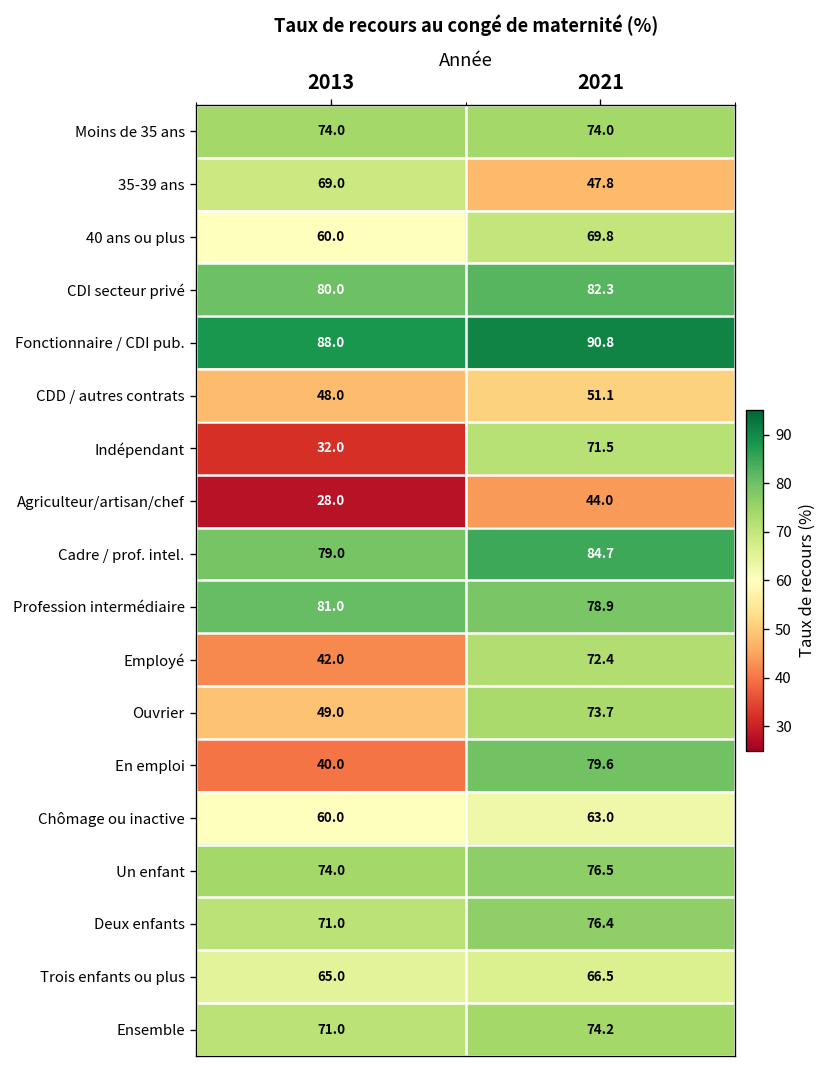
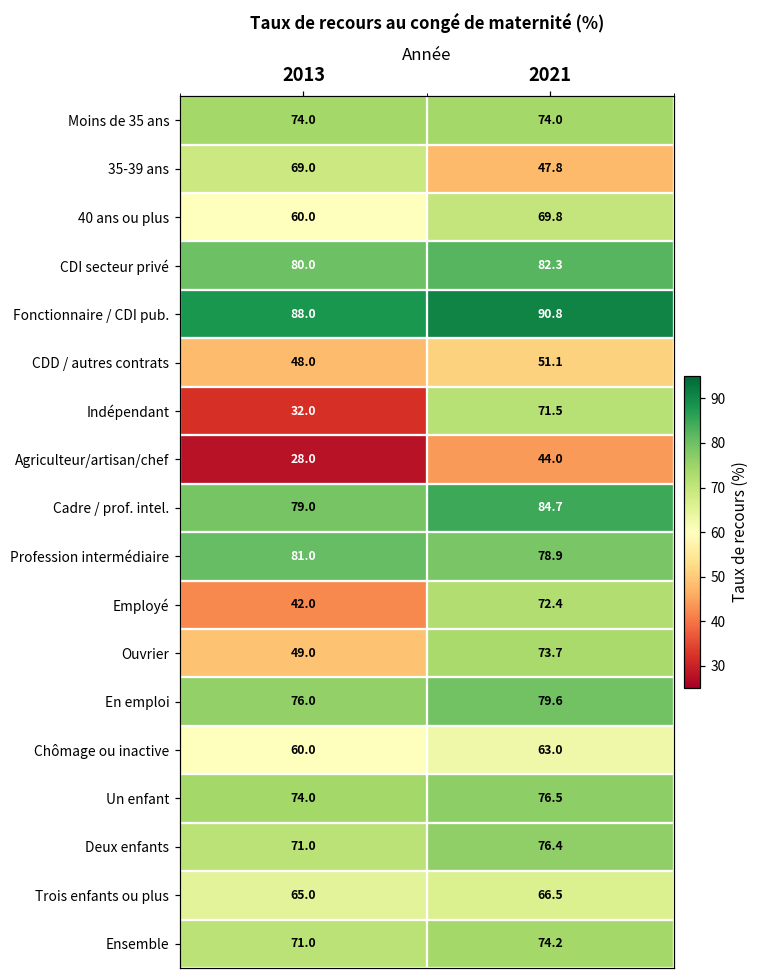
  {
    "Moins de 35 ans": {
      "2013": 74.0,
      "2021": 74.0
    },
    "35-39 ans": {
      "2013": 69.0,
      "2021": 47.8
    },
    "40 ans ou plus": {
      "2013": 60.0,
      "2021": 69.8
    },
    "CDI secteur privé": {
      "2013": 80.0,
      "2021": 82.3
    },
    "Fonctionnaire / CDI pub.": {
      "2013": 88.0,
      "2021": 90.8
    },
    "CDD / autres contrats": {
      "2013": 48.0,
      "2021": 51.1
    },
    "Indépendant": {
      "2013": 32.0,
      "2021": 71.5
    },
    "Agriculteur/artisan/chef": {
      "2013": 28.0,
      "2021": 44.0
    },
    "Cadre / prof. intel.": {
      "2013": 79.0,
      "2021": 84.7
    },
    "Profession intermédiaire": {
      "2013": 81.0,
      "2021": 78.9
    },
    "Employé": {
      "2013": 42.0,
      "2021": 72.4
    },
    "Ouvrier": {
      "2013": 49.0,
      "2021": 73.7
    },
    "En emploi": {
-     "2013": 40.0,
+     "2013": 76.0,
      "2021": 79.6
    },
    "Chômage ou inactive": {
      "2013": 60.0,
      "2021": 63.0
    },
    "Un enfant": {
      "2013": 74.0,
      "2021": 76.5
    },
    "Deux enfants": {
      "2013": 71.0,
      "2021": 76.4
    },
    "Trois enfants ou plus": {
      "2013": 65.0,
      "2021": 66.5
    },
    "Ensemble": {
      "2013": 71.0,
      "2021": 74.2
    }
  }
